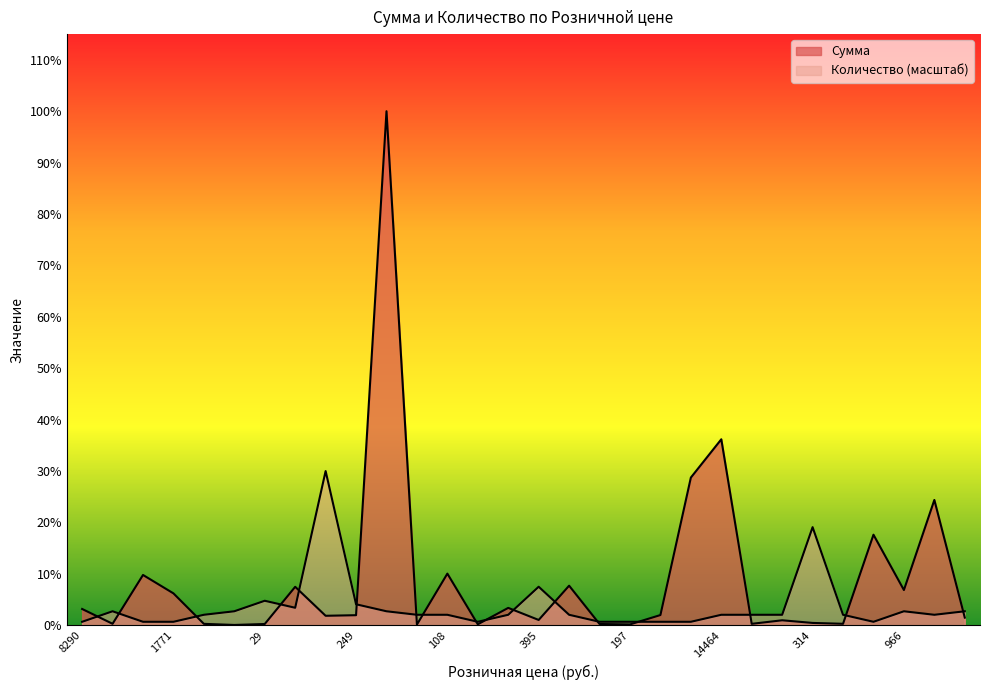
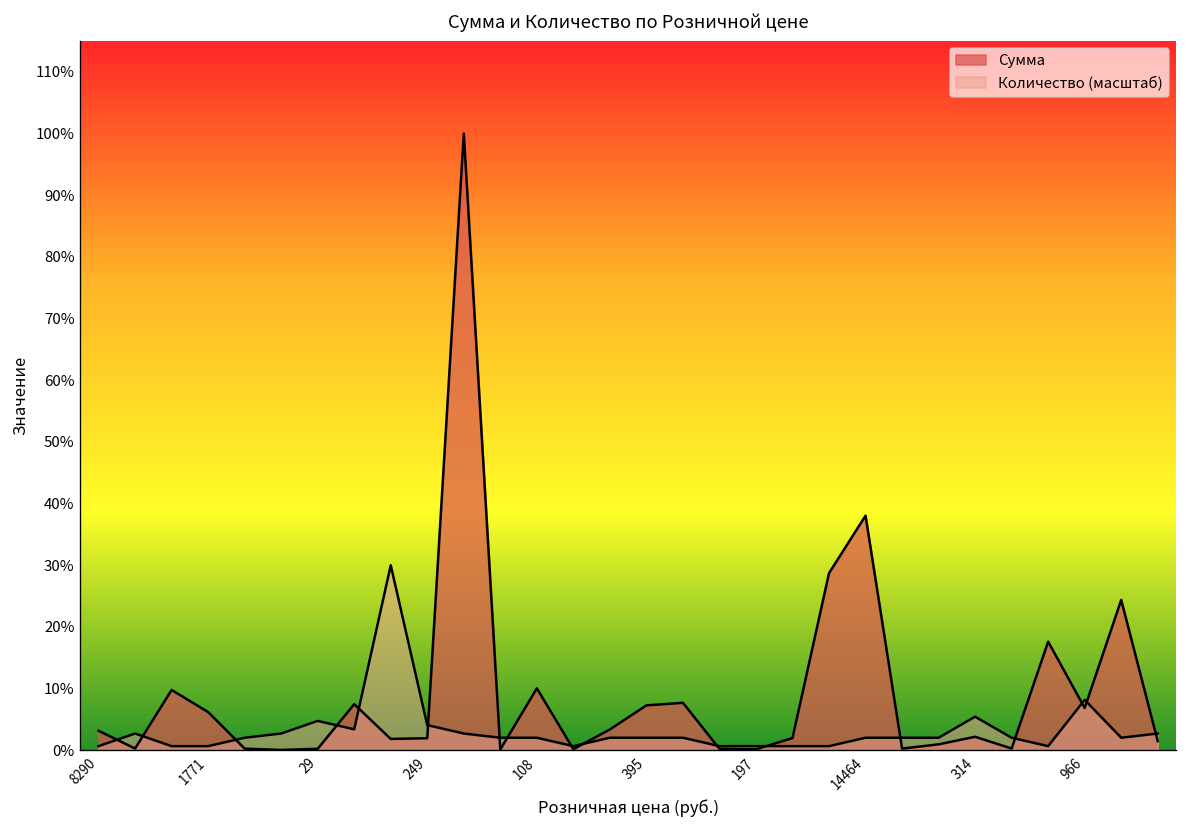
  {
    "Сумма": {
      "8290": "3%",
      "1771": "6%",
      "29": "0%",
      "249": "2%",
      "108": "10%",
-     "395": "1%",
+     "395": "7%",
      "197": "0%",
-     "14464": "36%",
-     "314": "0%",
+     "14464": "38%",
+     "314": "2%",
      "966": "7%"
    },
    "Количество (масштаб)": {
      "8290": "1%",
      "1771": "1%",
      "29": "5%",
      "249": "4%",
      "108": "2%",
-     "395": "7%",
+     "395": "2%",
      "197": "1%",
      "14464": "2%",
-     "314": "19%",
-     "966": "3%"
+     "314": "5%",
+     "966": "8%"
    }
  }
